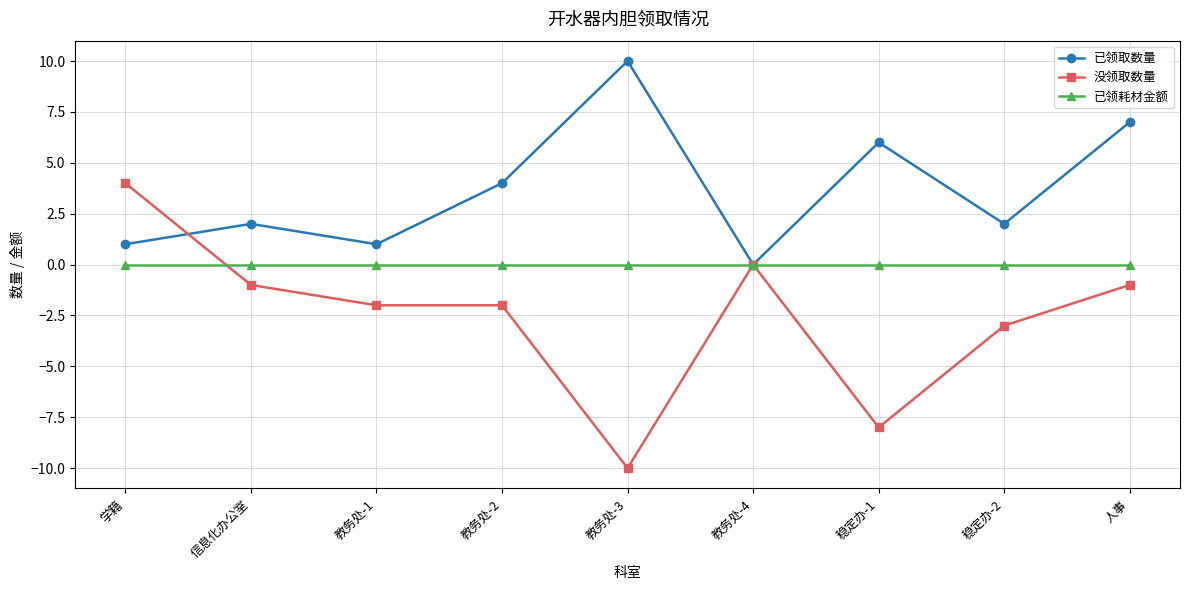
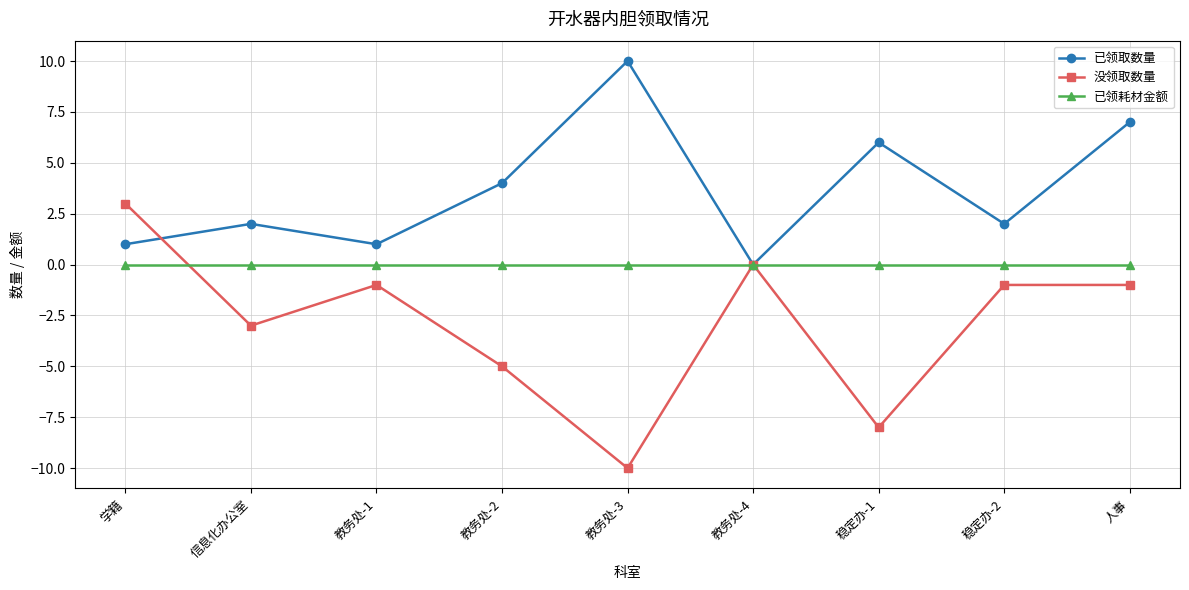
  {
    "已领取数量": {
      "学籍": 1,
      "信息化办公室": 2,
      "教务处-1": 1,
      "教务处-2": 4,
      "教务处-3": 10,
      "稳定办-1": 6,
      "稳定办-2": 2,
      "人事": 7
    },
    "没领取数量": {
-     "学籍": 4,
-     "信息化办公室": -1,
-     "教务处-1": -2,
-     "教务处-2": -2,
+     "学籍": 3,
+     "信息化办公室": -3,
+     "教务处-1": -1,
+     "教务处-2": -5,
      "教务处-3": -10,
      "稳定办-1": -8,
-     "稳定办-2": -3,
+     "稳定办-2": -1,
      "人事": -1
    },
    "已领耗材金额": {
      "学籍": 0,
      "信息化办公室": 0,
      "教务处-1": 0,
      "教务处-2": 0,
      "教务处-3": 0,
      "稳定办-1": 0,
      "稳定办-2": 0,
      "人事": 0
    }
  }
